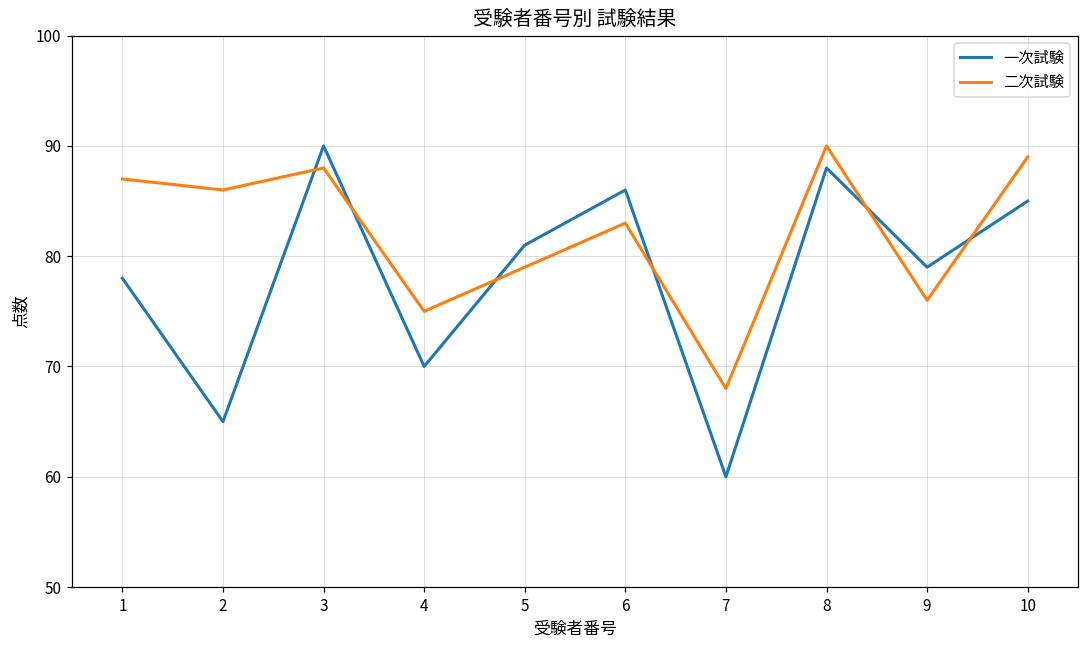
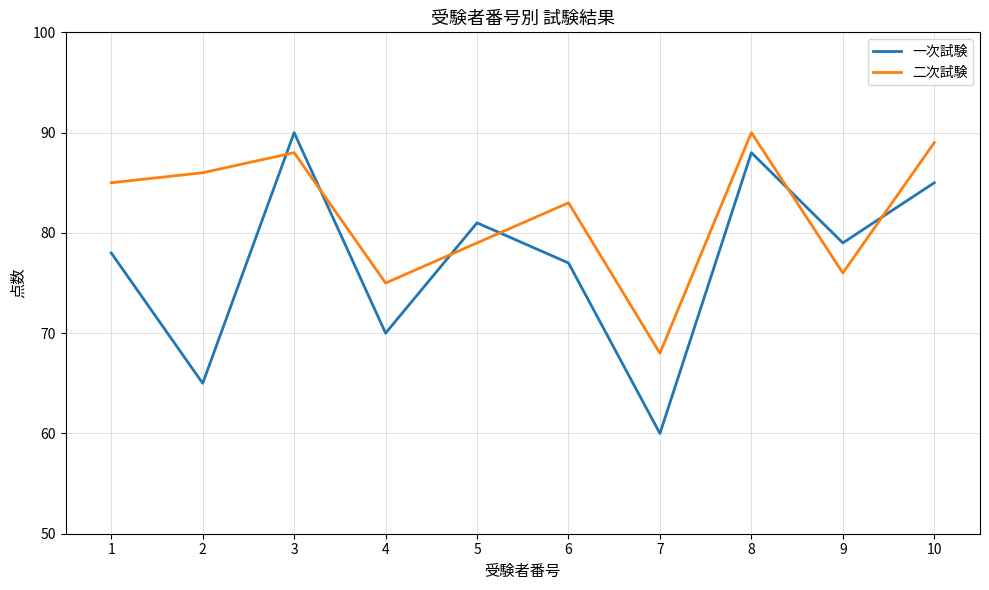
  {
    "一次試験": {
      "1": 78,
      "2": 65,
      "3": 90,
      "4": 70,
      "5": 81,
-     "6": 86,
+     "6": 77,
      "7": 60,
      "8": 88,
      "9": 79,
      "10": 85
    },
    "二次試験": {
-     "1": 87,
+     "1": 85,
      "2": 86,
      "3": 88,
      "4": 75,
      "5": 79,
      "6": 83,
      "7": 68,
      "8": 90,
      "9": 76,
      "10": 89
    }
  }
